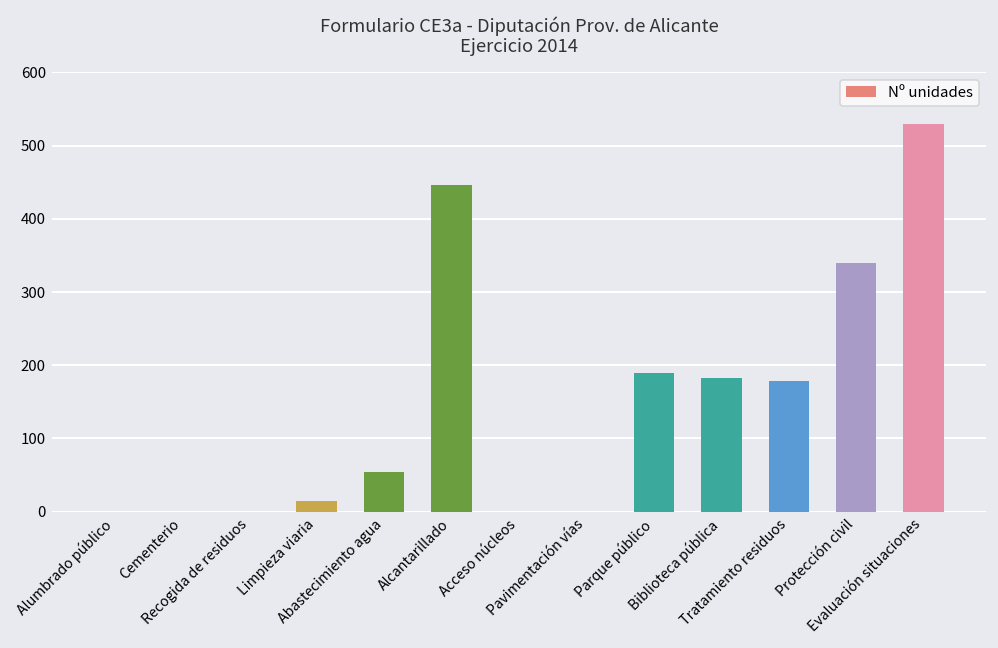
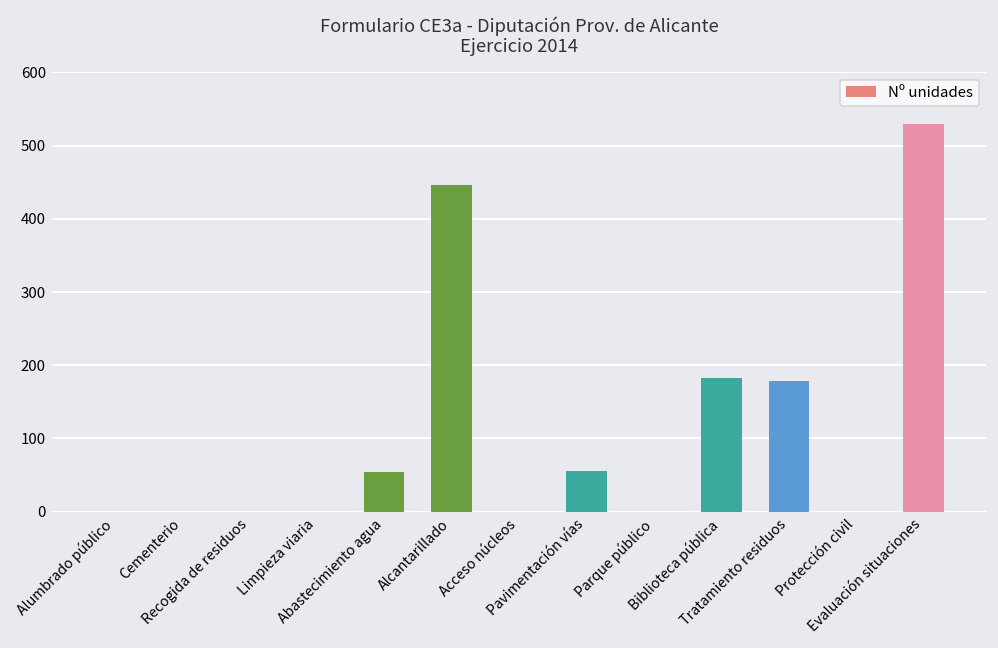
  {
    "Alumbrado público": 0,
    "Cementerio": 0,
    "Recogida de residuos": 0,
-   "Limpieza viaria": 10,
+   "Limpieza viaria": 0,
    "Abastecimiento agua": 50,
    "Alcantarillado": 450,
    "Acceso núcleos": 0,
-   "Pavimentación vías": 0,
-   "Parque público": 190,
+   "Pavimentación vías": 60,
+   "Parque público": 0,
    "Biblioteca pública": 180,
    "Tratamiento residuos": 180,
-   "Protección civil": 340,
+   "Protección civil": 0,
    "Evaluación situaciones": 530
  }
